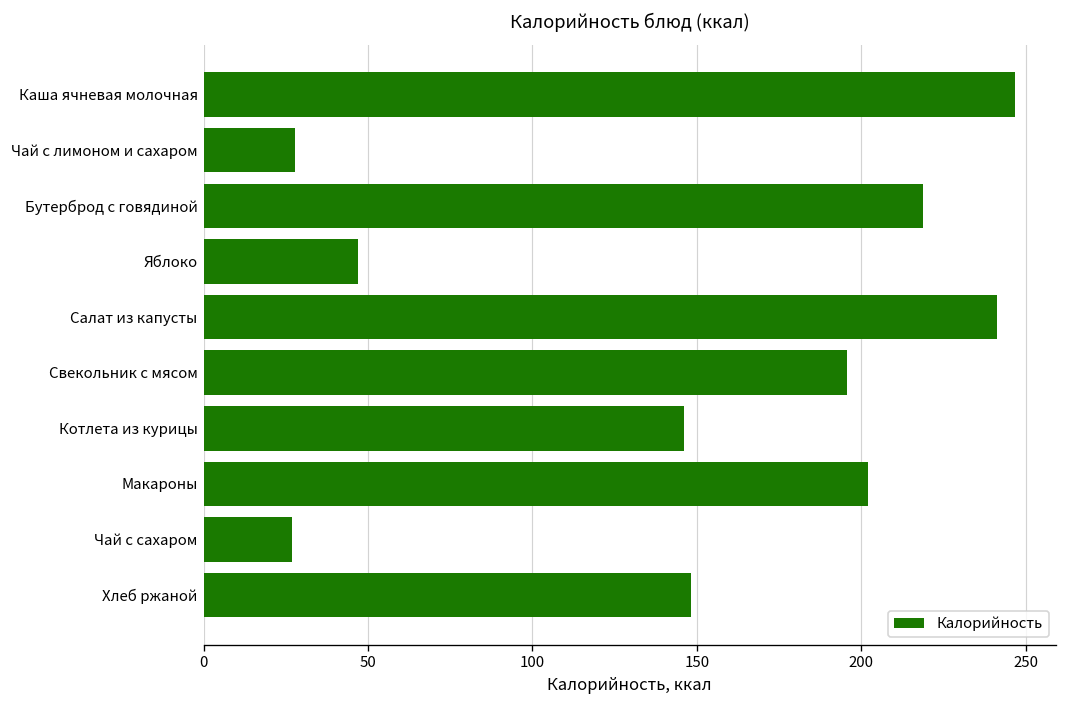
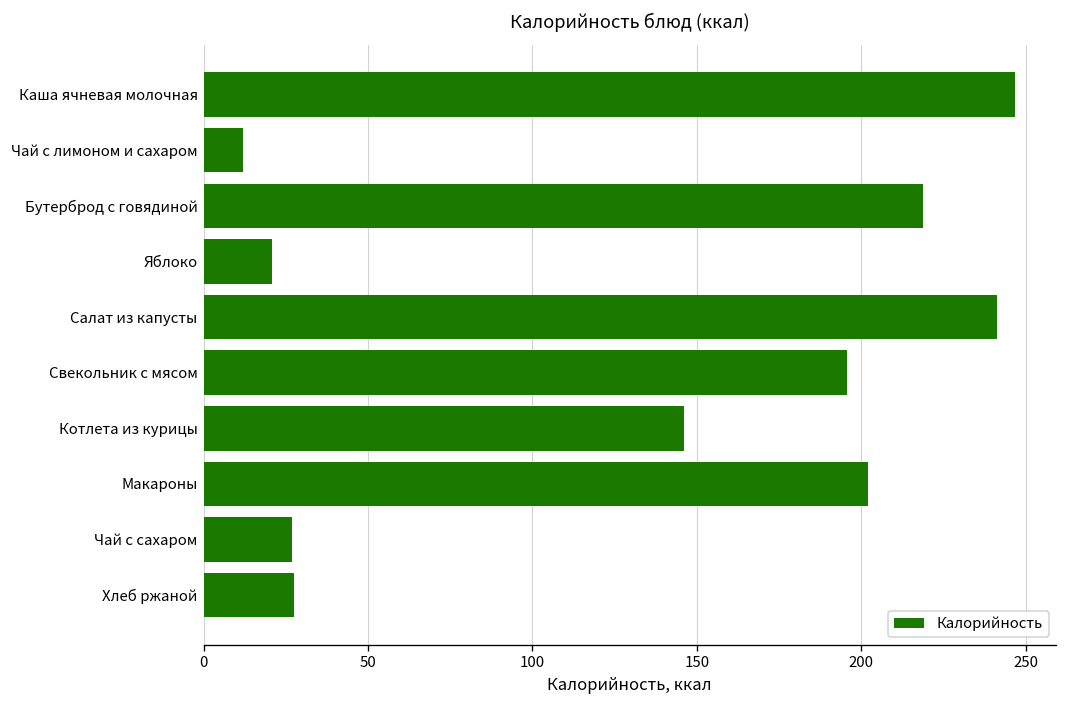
  {
    "Каша ячневая молочная": 247,
-   "Чай с лимоном и сахаром": 28,
+   "Чай с лимоном и сахаром": 12,
    "Бутерброд с говядиной": 219,
-   "Яблоко": 47,
+   "Яблоко": 21,
    "Салат из капусты": 241,
    "Свекольник с мясом": 196,
    "Котлета из курицы": 146,
    "Макароны": 202,
    "Чай с сахаром": 27,
-   "Хлеб ржаной": 148
+   "Хлеб ржаной": 28
  }
